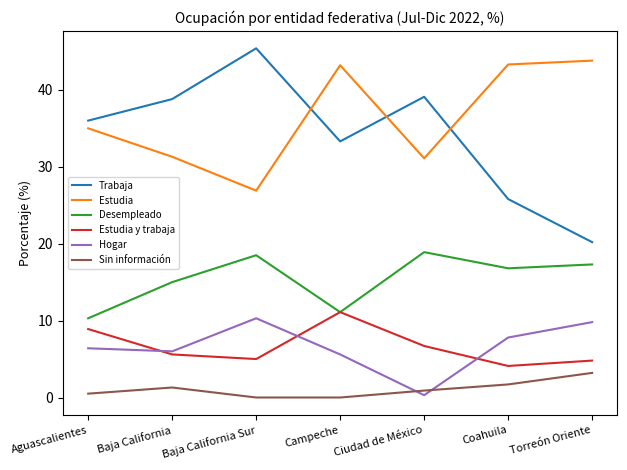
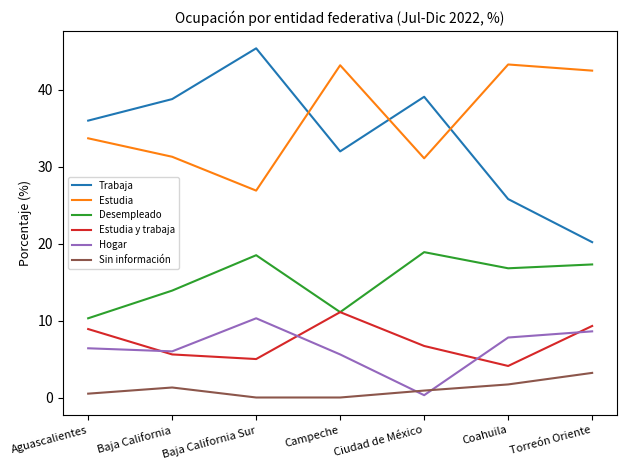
  {
    "Trabaja": {
      "Aguascalientes": 36,
      "Baja California": 39,
      "Baja California Sur": 45,
-     "Campeche": 33,
+     "Campeche": 32,
      "Ciudad de México": 39,
      "Coahuila": 26,
      "Torreón Oriente": 20
    },
    "Estudia": {
-     "Aguascalientes": 35,
+     "Aguascalientes": 34,
      "Baja California": 31,
      "Baja California Sur": 27,
      "Campeche": 43,
      "Ciudad de México": 31,
      "Coahuila": 43,
-     "Torreón Oriente": 44
+     "Torreón Oriente": 43
    },
    "Desempleado": {
      "Aguascalientes": 10,
-     "Baja California": 15,
+     "Baja California": 14,
      "Baja California Sur": 19,
      "Ciudad de México": 19,
      "Coahuila": 17,
      "Torreón Oriente": 17
    },
    "Estudia y trabaja": {
      "Aguascalientes": 9,
      "Baja California": 6,
      "Baja California Sur": 5,
      "Ciudad de México": 7,
      "Coahuila": 4,
-     "Torreón Oriente": 5
+     "Torreón Oriente": 9
    },
    "Hogar": {
      "Aguascalientes": 6,
      "Baja California": 6,
      "Baja California Sur": 10,
      "Campeche": 6,
      "Ciudad de México": 0,
      "Coahuila": 8,
-     "Torreón Oriente": 10
+     "Torreón Oriente": 9
    },
    "Sin información": {
      "Aguascalientes": 1,
      "Baja California": 1,
      "Baja California Sur": 0,
      "Campeche": 0,
      "Ciudad de México": 1,
      "Coahuila": 2,
      "Torreón Oriente": 3
    }
  }
